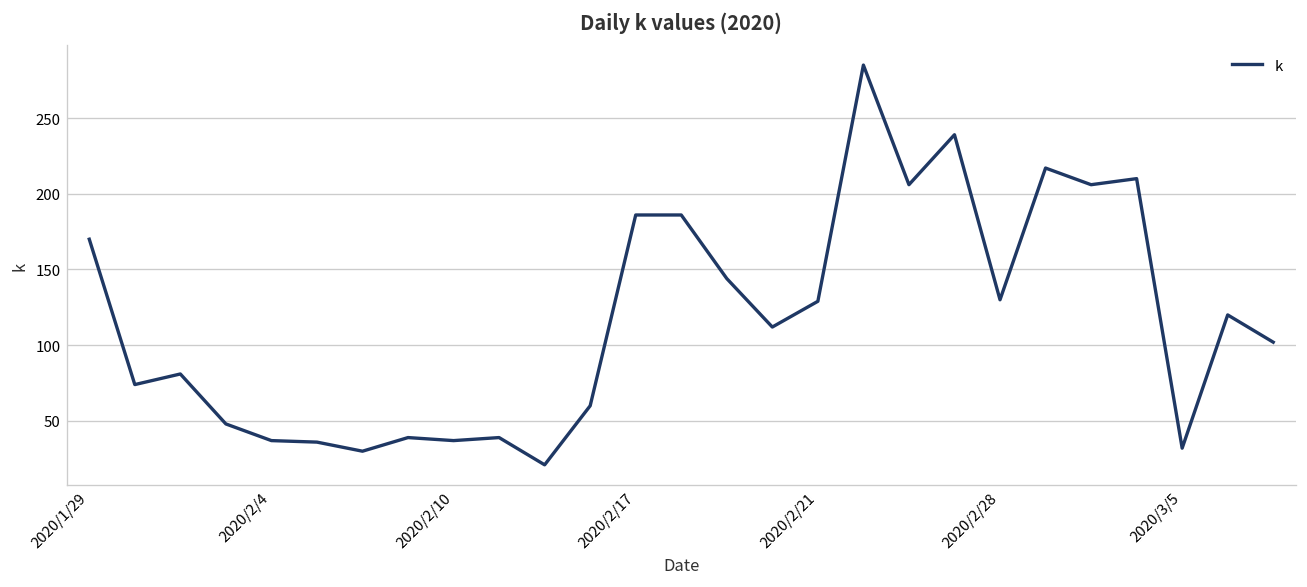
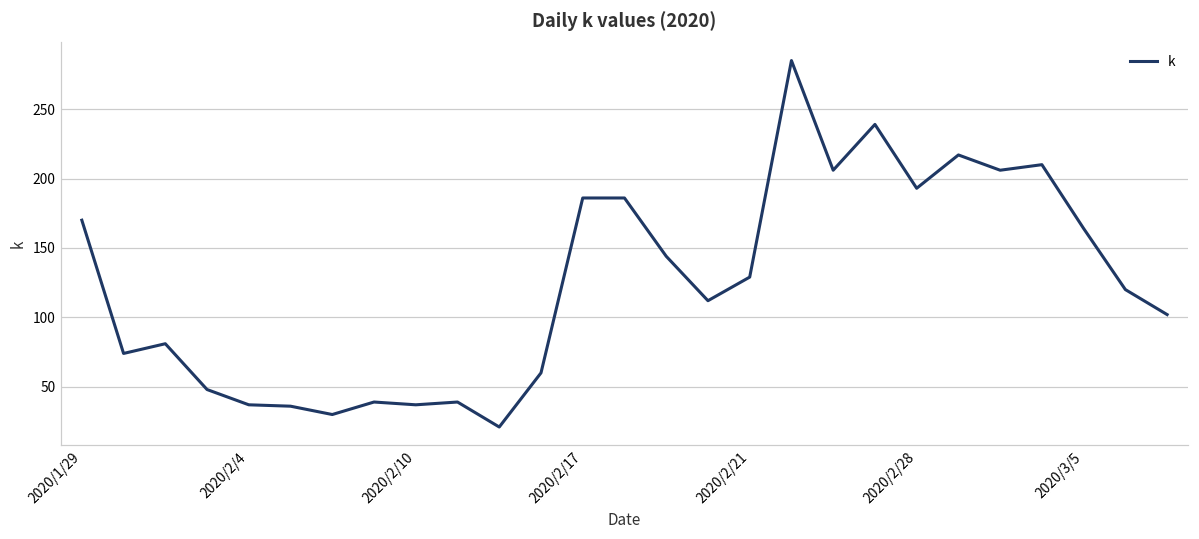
  {
    "2020/1/29": 170,
    "2020/2/4": 37,
    "2020/2/10": 37,
    "2020/2/17": 186,
    "2020/2/21": 129,
-   "2020/2/28": 130,
-   "2020/3/5": 32
+   "2020/2/28": 193,
+   "2020/3/5": 164
  }
